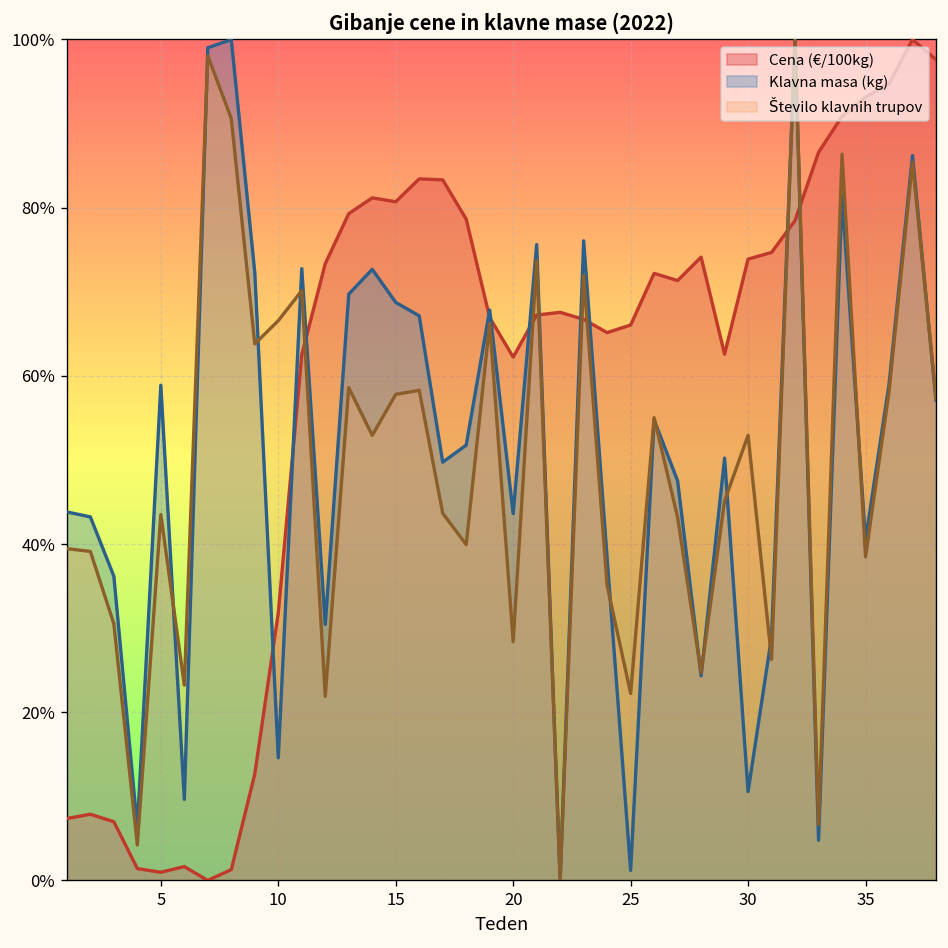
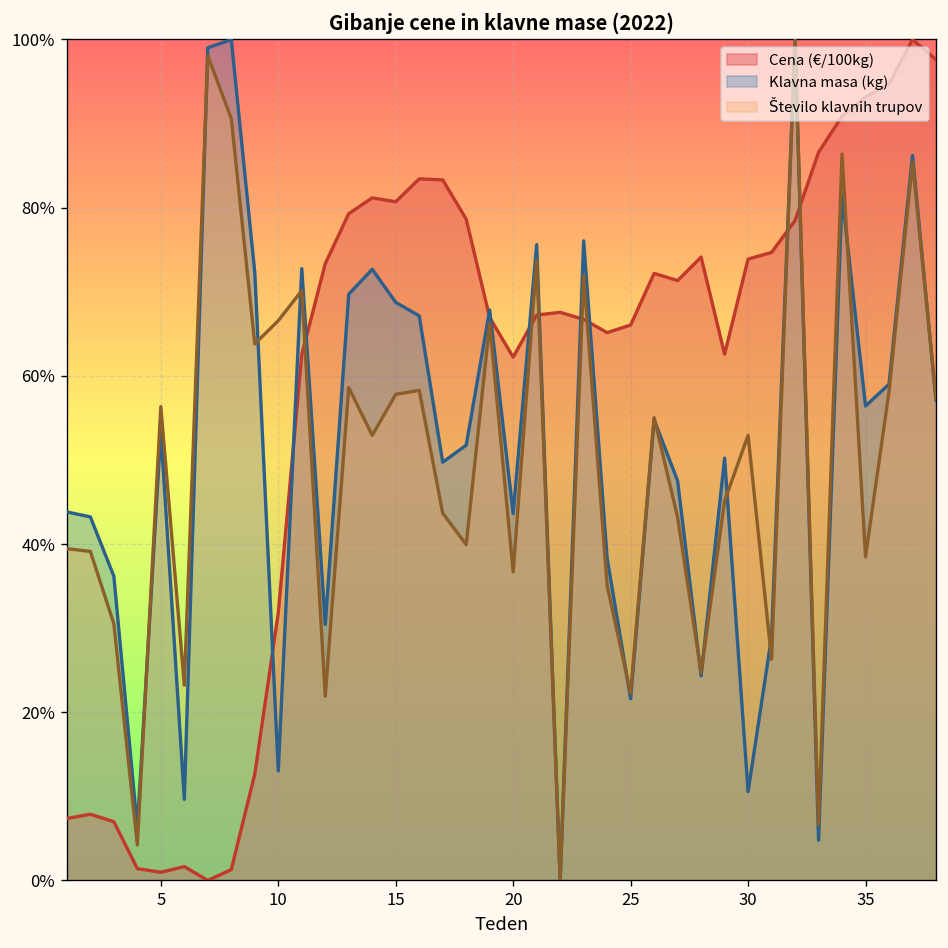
  {
    "Cena (€/100kg)": {
      "5": "1%",
      "10": "32%",
      "15": "81%",
      "20": "62%",
      "25": "66%",
      "30": "74%"
    },
    "Klavna masa (kg)": {
-     "5": "59%",
-     "10": "15%",
+     "5": "53%",
+     "10": "13%",
      "15": "69%",
      "20": "44%",
-     "25": "1%",
+     "25": "22%",
      "30": "11%",
-     "35": "41%"
+     "35": "56%"
    },
    "Število klavnih trupov": {
-     "5": "44%",
+     "5": "56%",
      "10": "67%",
      "15": "58%",
-     "20": "28%",
+     "20": "37%",
      "25": "22%",
      "30": "53%",
      "35": "38%"
    }
  }
